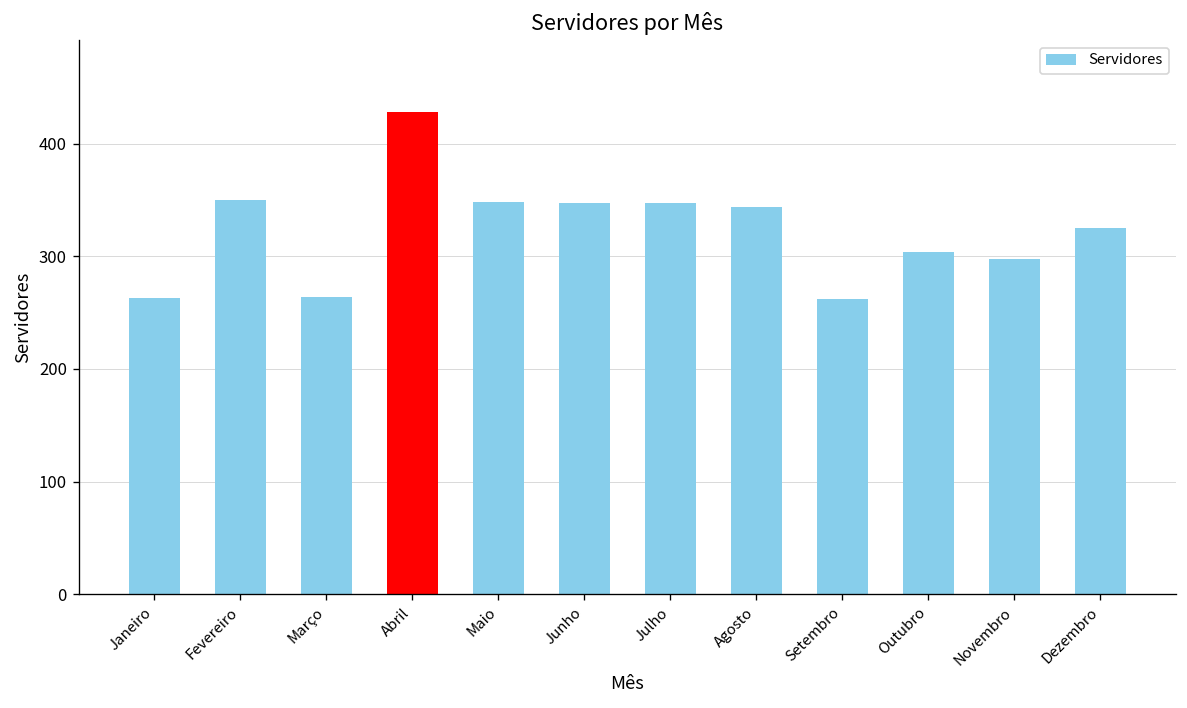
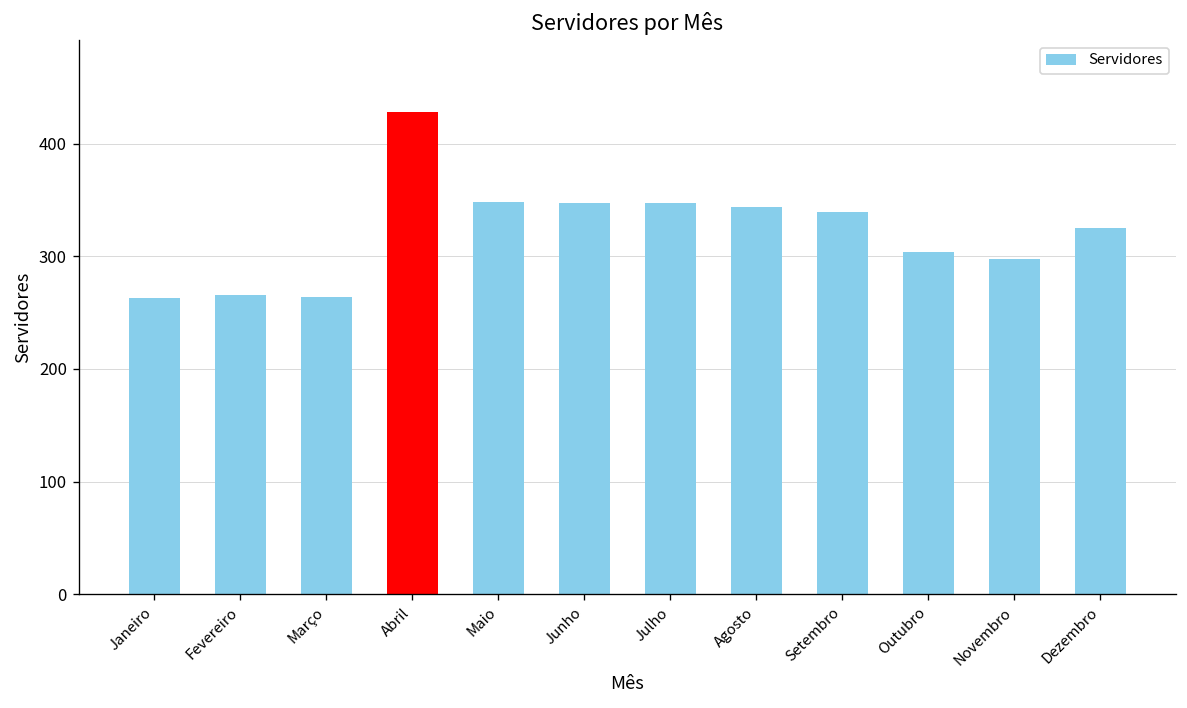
  {
    "Janeiro": 260,
-   "Fevereiro": 350,
+   "Fevereiro": 270,
    "Março": 260,
    "Abril": 430,
    "Maio": 350,
    "Junho": 350,
    "Julho": 350,
    "Agosto": 340,
-   "Setembro": 260,
+   "Setembro": 340,
    "Outubro": 300,
    "Novembro": 300,
    "Dezembro": 330
  }
